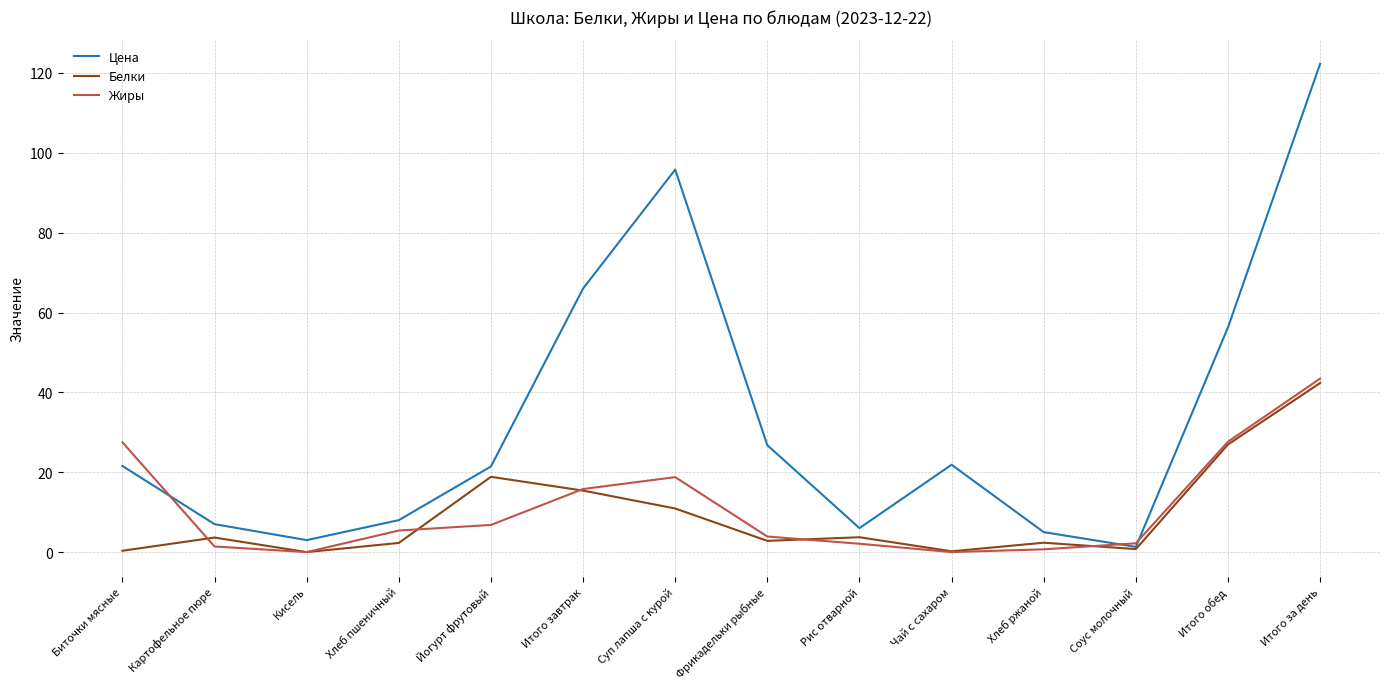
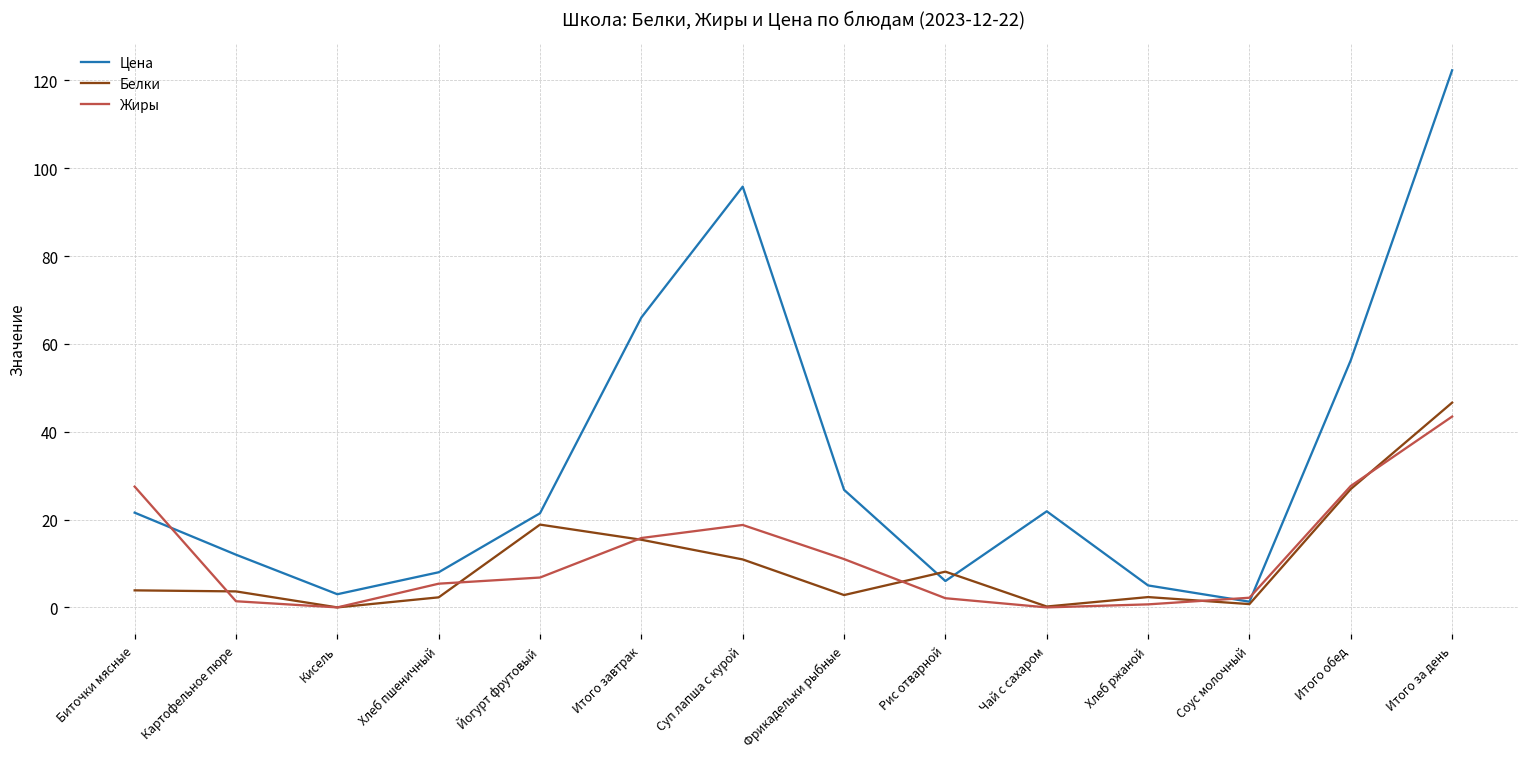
  {
    "Цена": {
      "Биточки мясные": 22,
-     "Картофельное пюре": 7,
+     "Картофельное пюре": 12,
      "Кисель": 3,
      "Хлеб пшеничный": 8,
      "Йогурт фрутовый": 21,
      "Итого завтрак": 66,
      "Суп лапша с курой": 96,
      "Фрикадельки рыбные": 27,
      "Рис отварной": 6,
      "Чай с сахаром": 22,
      "Хлеб ржаной": 5,
      "Итого обед": 56,
      "Итого за день": 122
    },
    "Белки": {
-     "Биточки мясные": 0,
+     "Биточки мясные": 4,
      "Картофельное пюре": 4,
      "Хлеб пшеничный": 2,
      "Йогурт фрутовый": 19,
      "Суп лапша с курой": 11,
      "Фрикадельки рыбные": 3,
-     "Рис отварной": 4,
+     "Рис отварной": 8,
      "Хлеб ржаной": 2,
      "Итого обед": 27,
-     "Итого за день": 42
+     "Итого за день": 47
    },
    "Жиры": {
      "Биточки мясные": 28,
      "Картофельное пюре": 1,
      "Хлеб пшеничный": 5,
      "Йогурт фрутовый": 7,
      "Суп лапша с курой": 19,
-     "Фрикадельки рыбные": 4,
+     "Фрикадельки рыбные": 11,
      "Рис отварной": 2,
      "Хлеб ржаной": 1,
      "Соус молочный": 2,
      "Итого обед": 28,
      "Итого за день": 43
    }
  }
